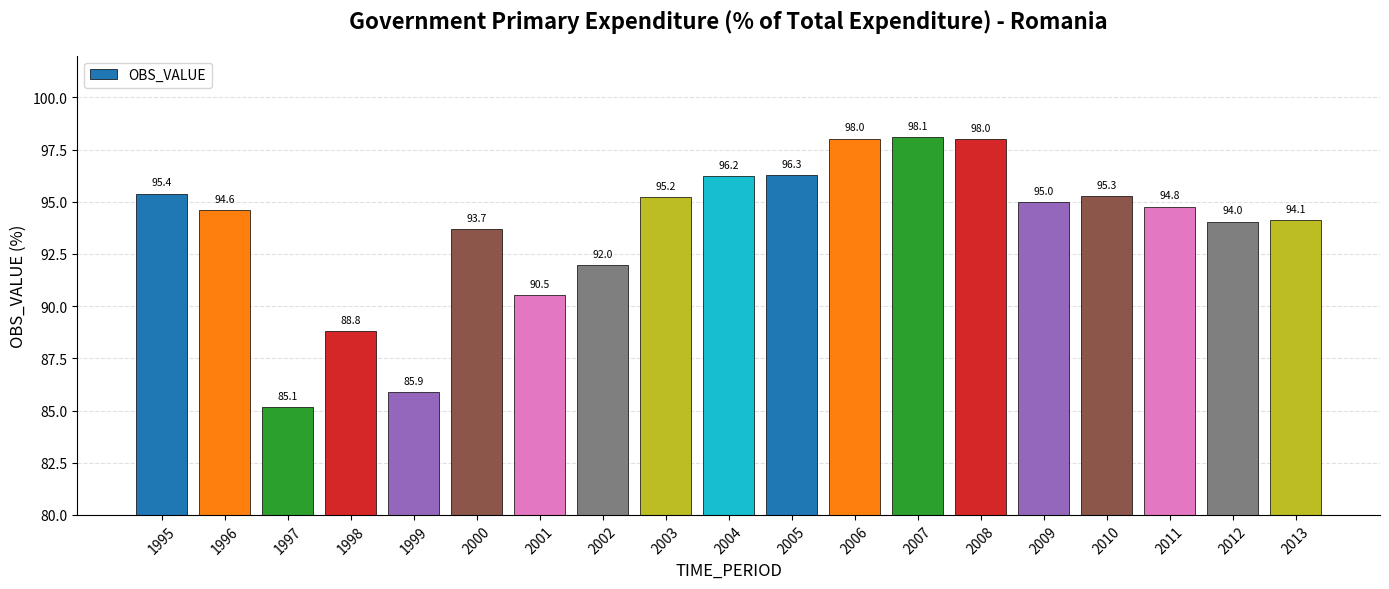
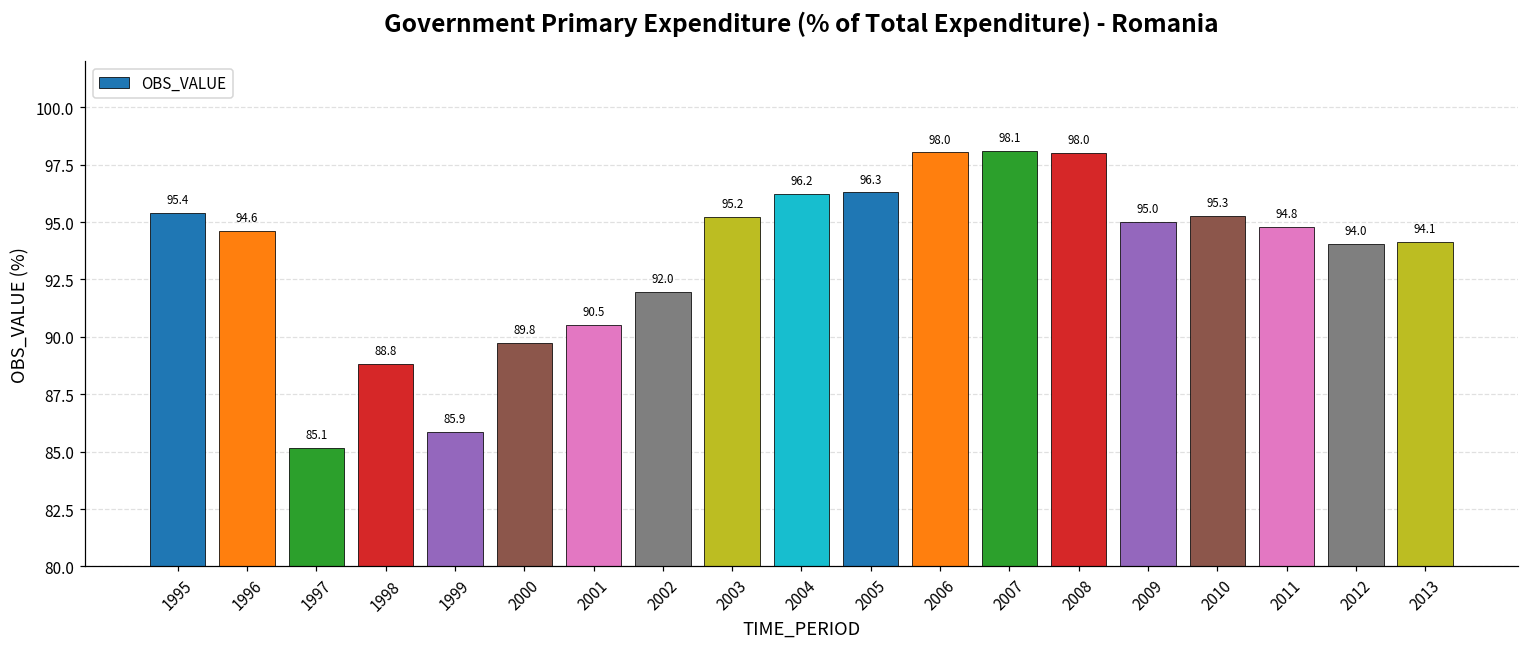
  {
    "1995": 95.4,
    "1996": 94.6,
    "1997": 85.1,
    "1998": 88.8,
    "1999": 85.9,
-   "2000": 93.7,
+   "2000": 89.8,
    "2001": 90.5,
    "2002": 92.0,
    "2003": 95.2,
    "2004": 96.2,
    "2005": 96.3,
    "2006": 98.0,
    "2007": 98.1,
    "2008": 98.0,
    "2009": 95.0,
    "2010": 95.3,
    "2011": 94.8,
    "2012": 94.0,
    "2013": 94.1
  }
